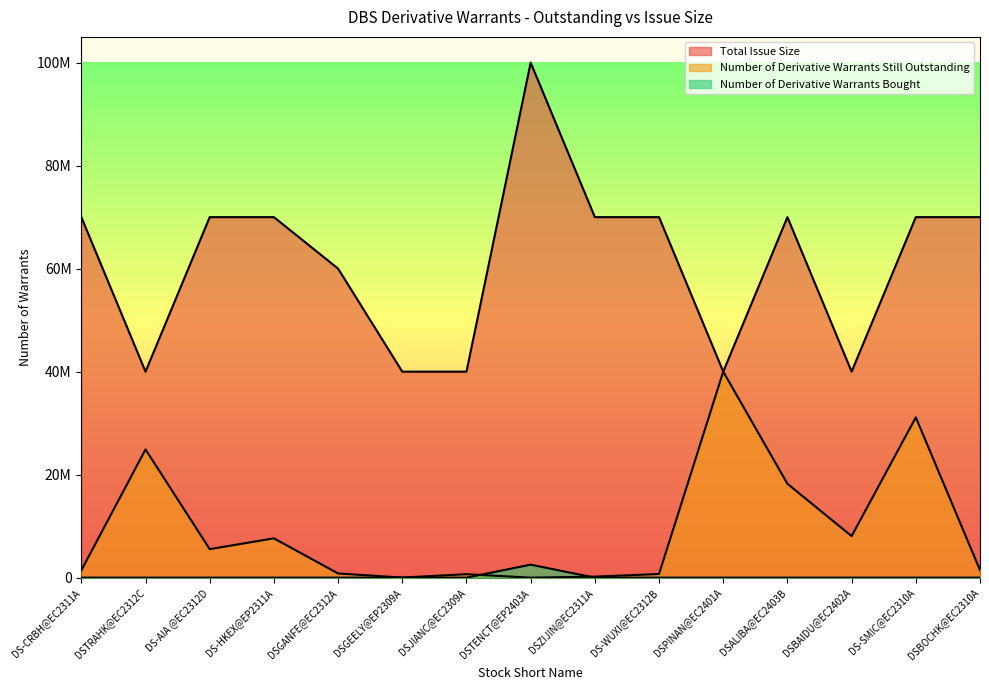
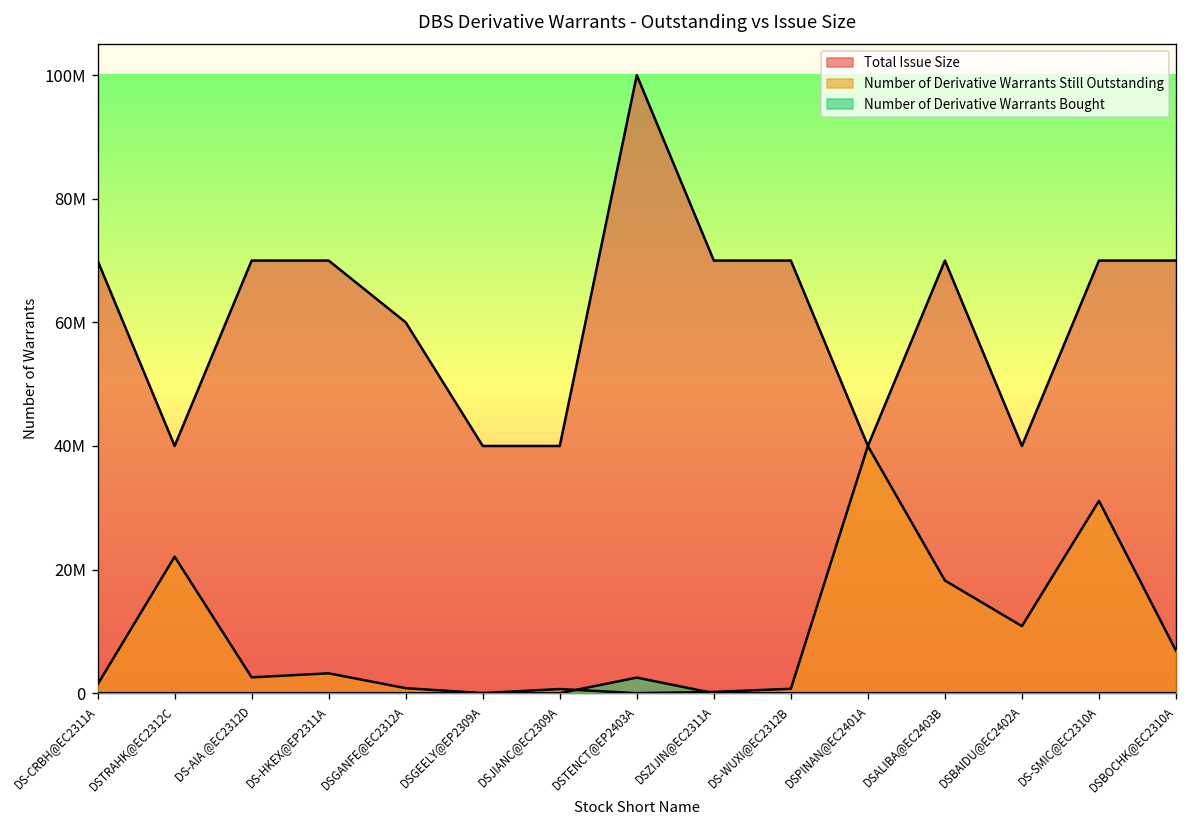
  {
    "Total Issue Size": {
      "DS-CRBH@EC2311A": 70000000,
      "DSTRAHK@EC2312C": 40000000,
      "DS-AIA @EC2312D": 70000000,
      "DS-HKEX@EP2311A": 70000000,
      "DSGANFE@EC2312A": 60000000,
      "DSGEELY@EP2309A": 40000000,
      "DSJIANC@EC2309A": 40000000,
      "DSTENCT@EP2403A": 100000000,
      "DSZIJIN@EC2311A": 70000000,
      "DS-WUXI@EC2312B": 70000000,
      "DSALIBA@EC2403B": 70000000,
      "DSBAIDU@EC2402A": 40000000,
      "DS-SMIC@EC2310A": 70000000,
      "DSBOCHK@EC2310A": 70000000
    },
    "Number of Derivative Warrants Still Outstanding": {
      "DS-CRBH@EC2311A": 1000000,
-     "DSTRAHK@EC2312C": 25000000,
-     "DS-AIA @EC2312D": 6000000,
-     "DS-HKEX@EP2311A": 8000000,
+     "DSTRAHK@EC2312C": 22000000,
+     "DS-AIA @EC2312D": 3000000,
+     "DS-HKEX@EP2311A": 3000000,
      "DSGANFE@EC2312A": 1000000,
      "DSJIANC@EC2309A": 1000000,
      "DSTENCT@EP2403A": 0,
      "DS-WUXI@EC2312B": 1000000,
      "DSALIBA@EC2403B": 18000000,
-     "DSBAIDU@EC2402A": 8000000,
+     "DSBAIDU@EC2402A": 11000000,
      "DS-SMIC@EC2310A": 31000000,
-     "DSBOCHK@EC2310A": 1000000
+     "DSBOCHK@EC2310A": 7000000
    },
    "Number of Derivative Warrants Bought": {
      "DS-CRBH@EC2311A": 0,
      "DSTRAHK@EC2312C": 0,
      "DS-AIA @EC2312D": 0,
      "DS-HKEX@EP2311A": 0,
      "DSGANFE@EC2312A": 0,
      "DSJIANC@EC2309A": 0,
      "DSTENCT@EP2403A": 3000000,
      "DS-WUXI@EC2312B": 0,
      "DSPINAN@EC2401A": 0,
      "DSALIBA@EC2403B": 0,
      "DSBAIDU@EC2402A": 0,
      "DS-SMIC@EC2310A": 0,
      "DSBOCHK@EC2310A": 0
    }
  }
